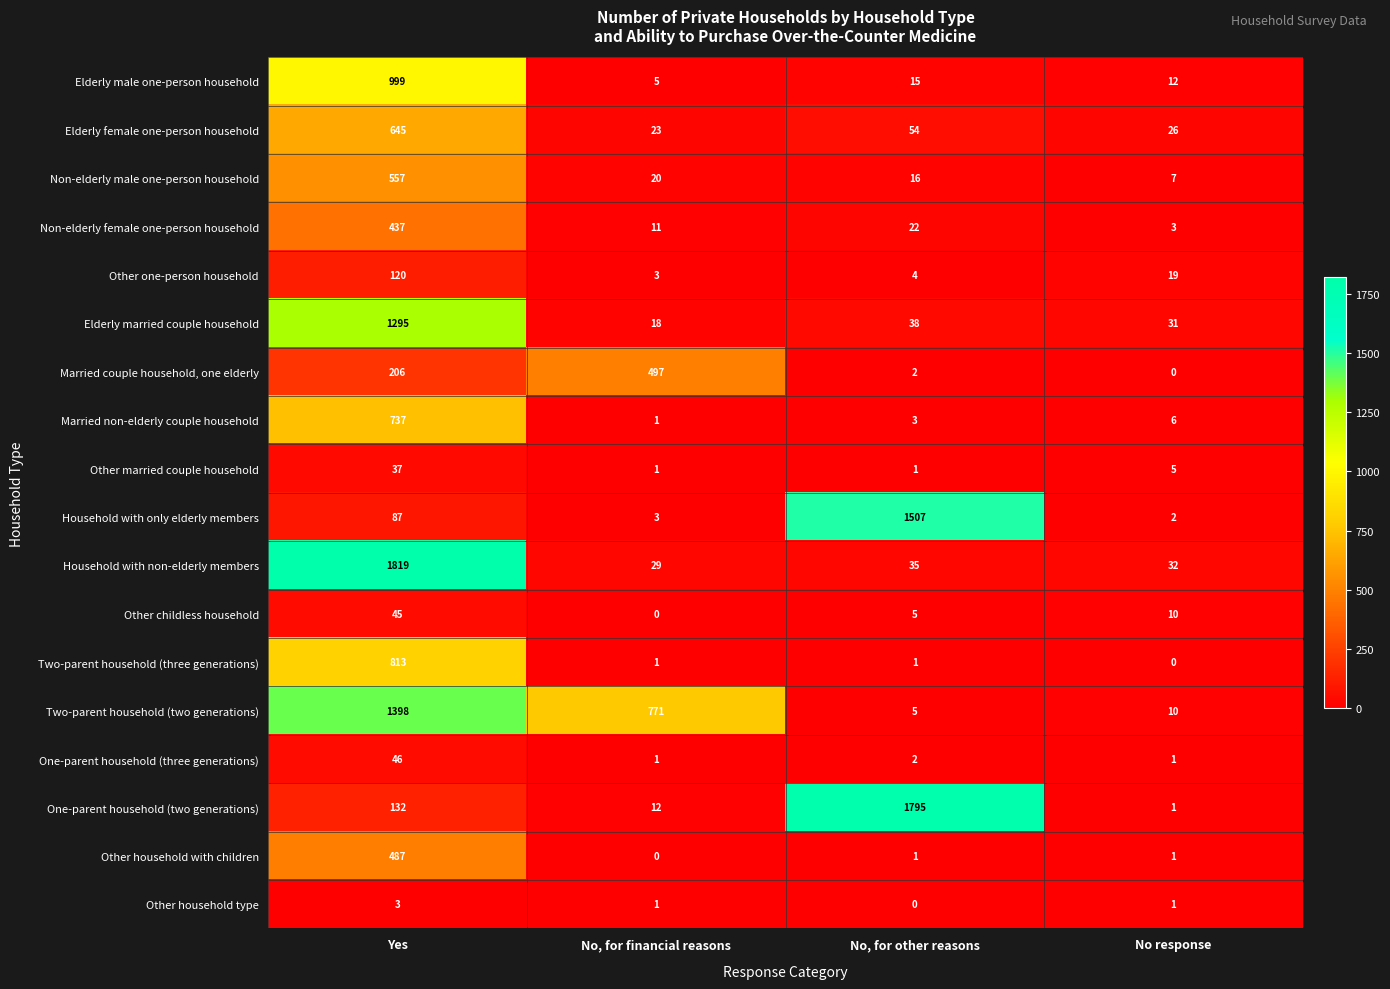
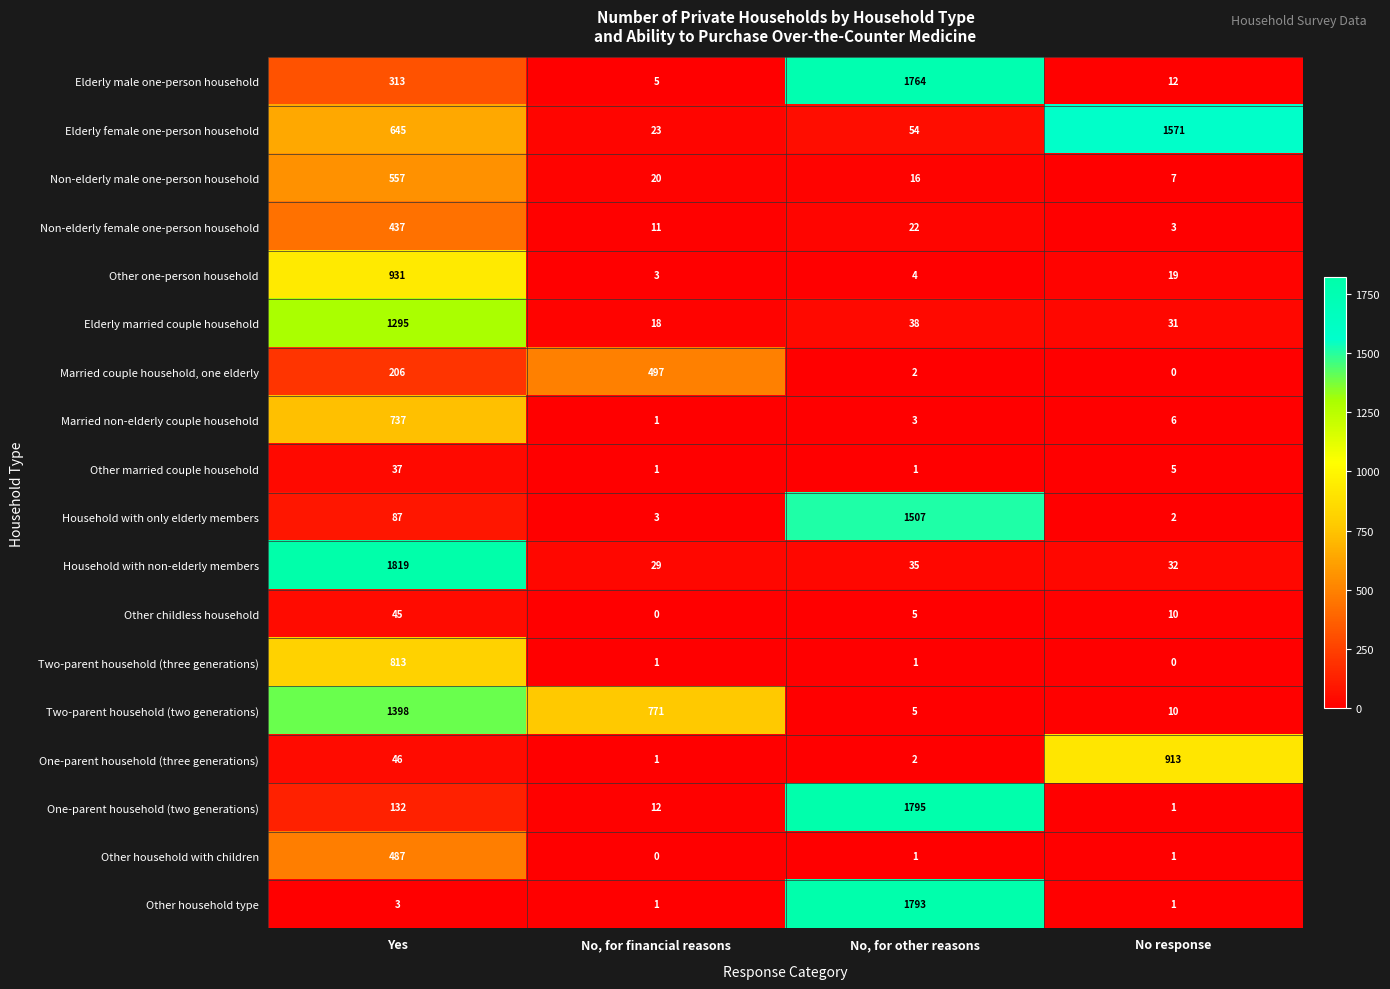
  {
    "Elderly male one-person household": {
-     "Yes": 999,
+     "Yes": 313,
      "No, for financial reasons": 5,
-     "No, for other reasons": 15,
+     "No, for other reasons": 1764,
      "No response": 12
    },
    "Elderly female one-person household": {
      "Yes": 645,
      "No, for financial reasons": 23,
      "No, for other reasons": 54,
-     "No response": 26
+     "No response": 1571
    },
    "Non-elderly male one-person household": {
      "Yes": 557,
      "No, for financial reasons": 20,
      "No, for other reasons": 16,
      "No response": 7
    },
    "Non-elderly female one-person household": {
      "Yes": 437,
      "No, for financial reasons": 11,
      "No, for other reasons": 22,
      "No response": 3
    },
    "Other one-person household": {
-     "Yes": 120,
+     "Yes": 931,
      "No, for financial reasons": 3,
      "No, for other reasons": 4,
      "No response": 19
    },
    "Elderly married couple household": {
      "Yes": 1295,
      "No, for financial reasons": 18,
      "No, for other reasons": 38,
      "No response": 31
    },
    "Married couple household, one elderly": {
      "Yes": 206,
      "No, for financial reasons": 497,
      "No, for other reasons": 2,
      "No response": 0
    },
    "Married non-elderly couple household": {
      "Yes": 737,
      "No, for financial reasons": 1,
      "No, for other reasons": 3,
      "No response": 6
    },
    "Other married couple household": {
      "Yes": 37,
      "No, for financial reasons": 1,
      "No, for other reasons": 1,
      "No response": 5
    },
    "Household with only elderly members": {
      "Yes": 87,
      "No, for financial reasons": 3,
      "No, for other reasons": 1507,
      "No response": 2
    },
    "Household with non-elderly members": {
      "Yes": 1819,
      "No, for financial reasons": 29,
      "No, for other reasons": 35,
      "No response": 32
    },
    "Other childless household": {
      "Yes": 45,
      "No, for financial reasons": 0,
      "No, for other reasons": 5,
      "No response": 10
    },
    "Two-parent household (three generations)": {
      "Yes": 813,
      "No, for financial reasons": 1,
      "No, for other reasons": 1,
      "No response": 0
    },
    "Two-parent household (two generations)": {
      "Yes": 1398,
      "No, for financial reasons": 771,
      "No, for other reasons": 5,
      "No response": 10
    },
    "One-parent household (three generations)": {
      "Yes": 46,
      "No, for financial reasons": 1,
      "No, for other reasons": 2,
-     "No response": 1
+     "No response": 913
    },
    "One-parent household (two generations)": {
      "Yes": 132,
      "No, for financial reasons": 12,
      "No, for other reasons": 1795,
      "No response": 1
    },
    "Other household with children": {
      "Yes": 487,
      "No, for financial reasons": 0,
      "No, for other reasons": 1,
      "No response": 1
    },
    "Other household type": {
      "Yes": 3,
      "No, for financial reasons": 1,
-     "No, for other reasons": 0,
+     "No, for other reasons": 1793,
      "No response": 1
    }
  }
